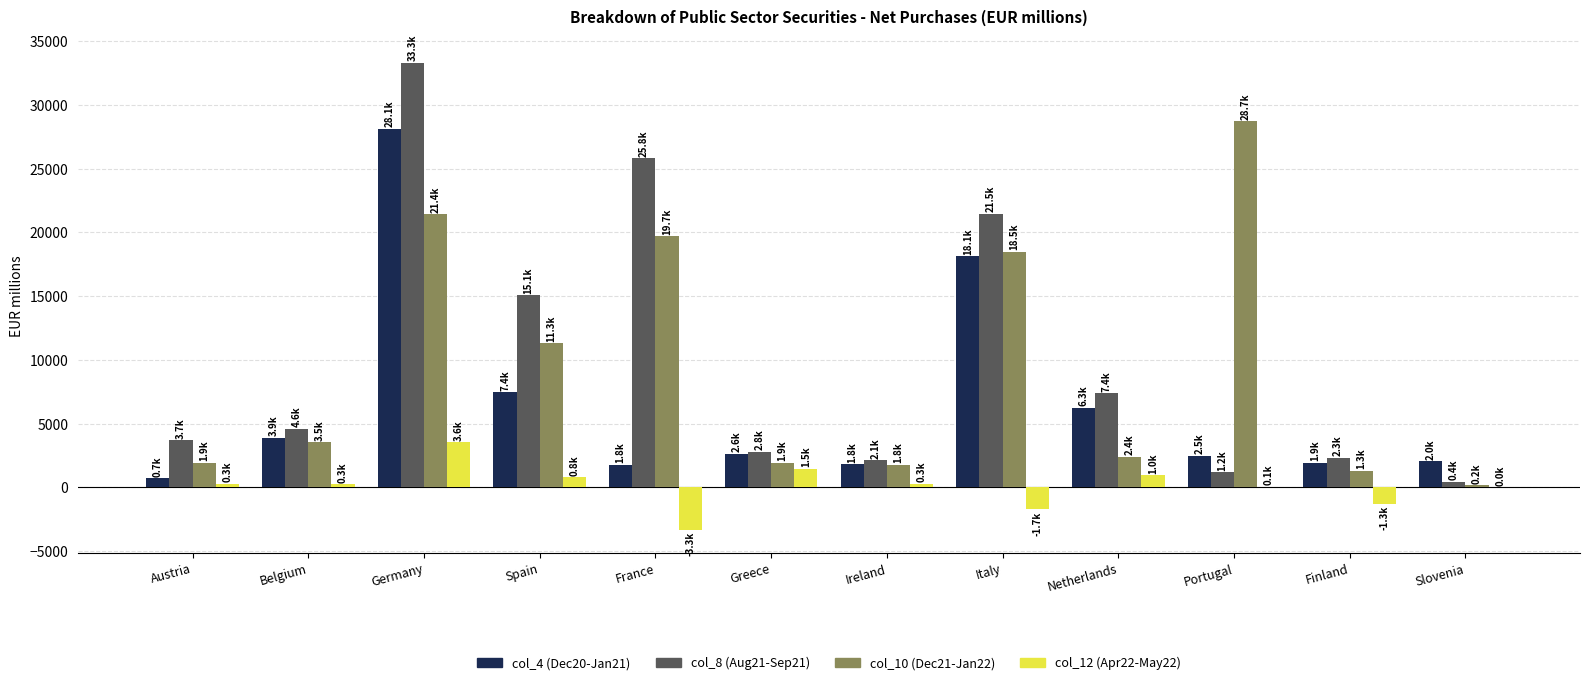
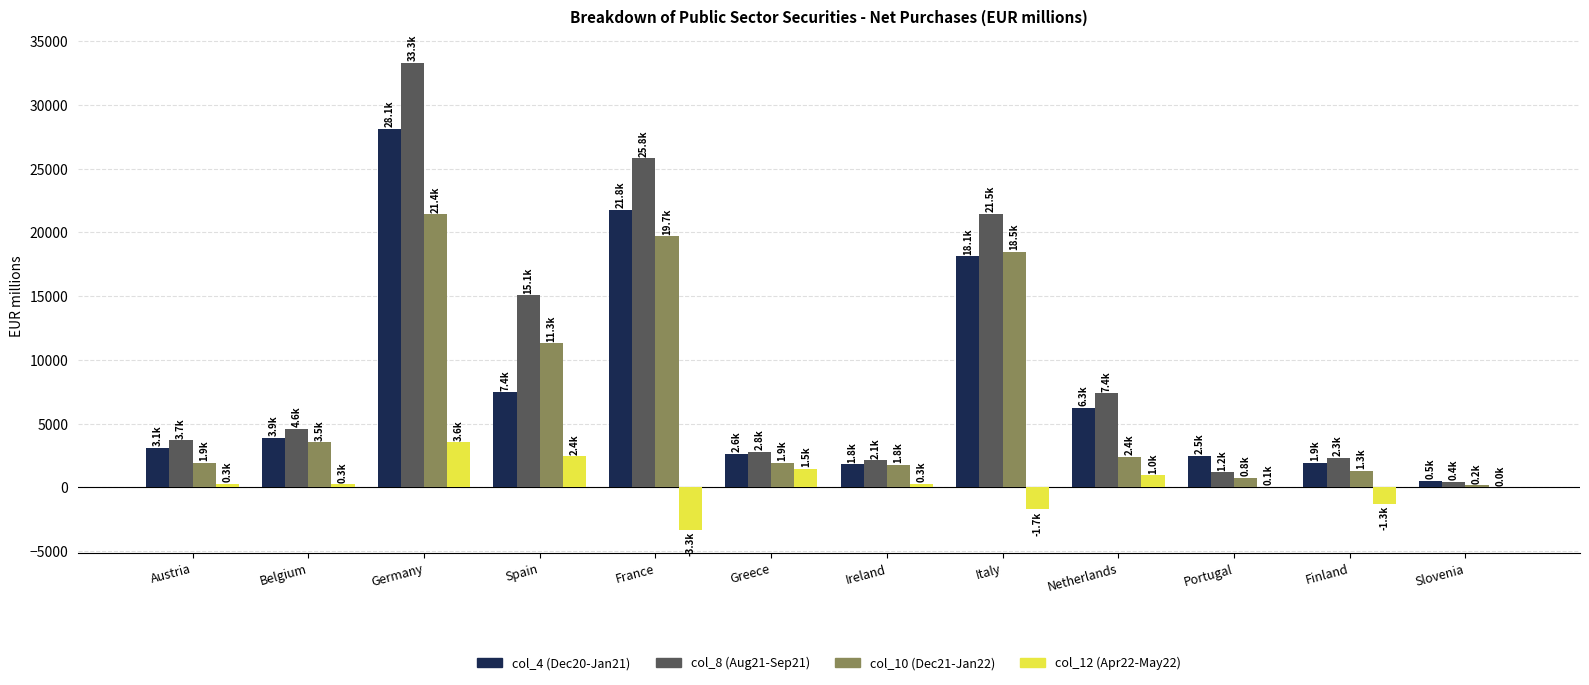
  {
    "col_4 (Dec20-Jan21)": {
-     "Austria": "0.7k",
+     "Austria": "3.1k",
      "Belgium": "3.9k",
      "Germany": "28.1k",
      "Spain": "7.4k",
-     "France": "1.8k",
+     "France": "21.8k",
      "Greece": "2.6k",
      "Ireland": "1.8k",
      "Italy": "18.1k",
      "Netherlands": "6.3k",
      "Portugal": "2.5k",
      "Finland": "1.9k",
-     "Slovenia": "2.0k"
+     "Slovenia": "0.5k"
    },
    "col_8 (Aug21-Sep21)": {
      "Austria": "3.7k",
      "Belgium": "4.6k",
      "Germany": "33.3k",
      "Spain": "15.1k",
      "France": "25.8k",
      "Greece": "2.8k",
      "Ireland": "2.1k",
      "Italy": "21.5k",
      "Netherlands": "7.4k",
      "Portugal": "1.2k",
      "Finland": "2.3k",
      "Slovenia": "0.4k"
    },
    "col_10 (Dec21-Jan22)": {
      "Austria": "1.9k",
      "Belgium": "3.5k",
      "Germany": "21.4k",
      "Spain": "11.3k",
      "France": "19.7k",
      "Greece": "1.9k",
      "Ireland": "1.8k",
      "Italy": "18.5k",
      "Netherlands": "2.4k",
-     "Portugal": "28.7k",
+     "Portugal": "0.8k",
      "Finland": "1.3k",
      "Slovenia": "0.2k"
    },
    "col_12 (Apr22-May22)": {
      "Austria": "0.3k",
      "Belgium": "0.3k",
      "Germany": "3.6k",
-     "Spain": "0.8k",
+     "Spain": "2.4k",
      "France": "-3.3k",
      "Greece": "1.5k",
      "Ireland": "0.3k",
      "Italy": "-1.7k",
      "Netherlands": "1.0k",
      "Portugal": "0.1k",
      "Finland": "-1.3k"
    }
  }
